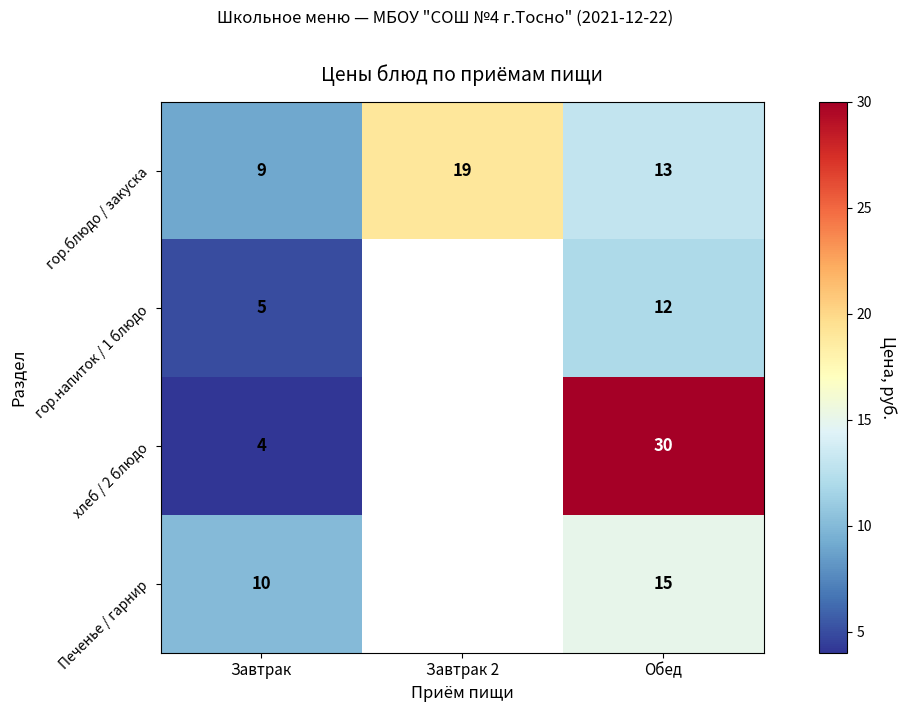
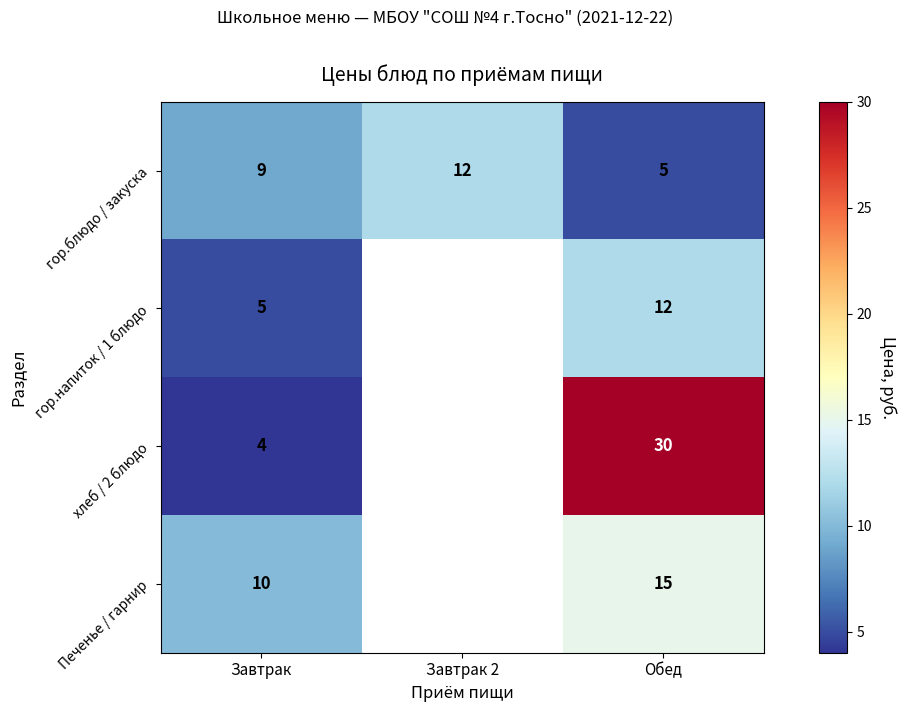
  {
    "гор.блюдо / закуска": {
      "Завтрак": 9,
-     "Завтрак 2": 19,
-     "Обед": 13
+     "Завтрак 2": 12,
+     "Обед": 5
    },
    "гор.напиток / 1 блюдо": {
      "Завтрак": 5,
      "Обед": 12
    },
    "хлеб / 2 блюдо": {
      "Завтрак": 4,
      "Обед": 30
    },
    "Печенье / гарнир": {
      "Завтрак": 10,
      "Обед": 15
    }
  }
